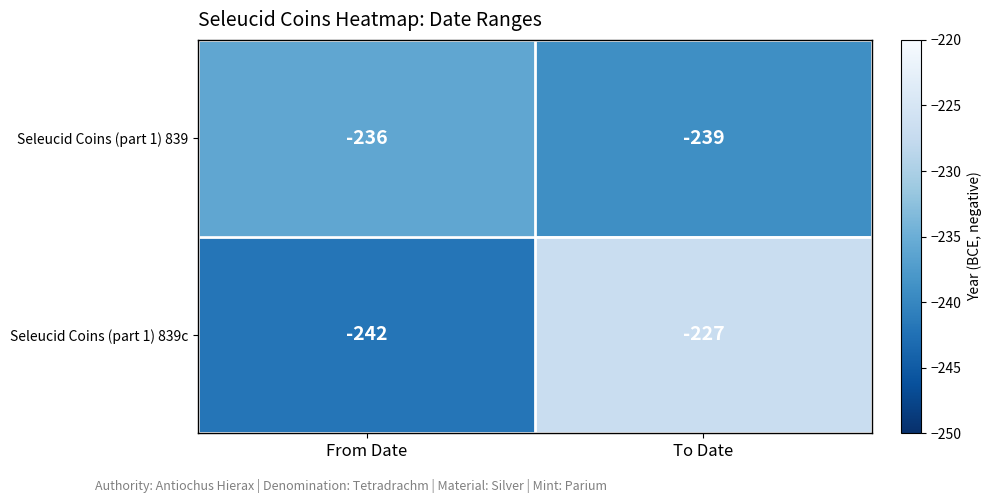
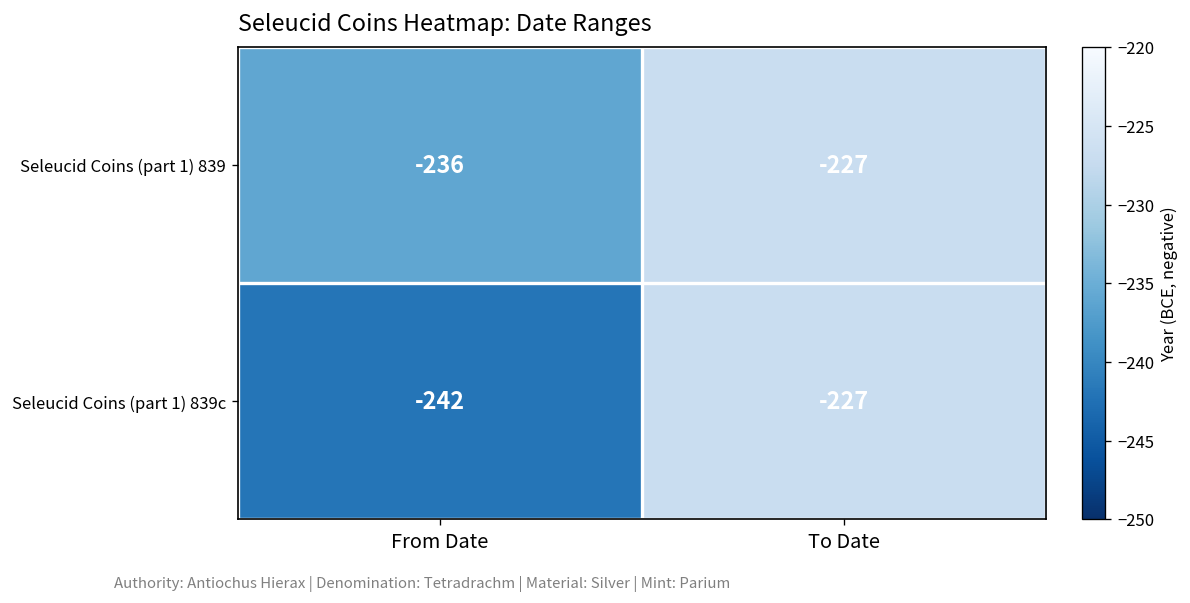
  {
    "Seleucid Coins (part 1) 839": {
      "From Date": -236,
-     "To Date": -239
+     "To Date": -227
    },
    "Seleucid Coins (part 1) 839c": {
      "From Date": -242,
      "To Date": -227
    }
  }
